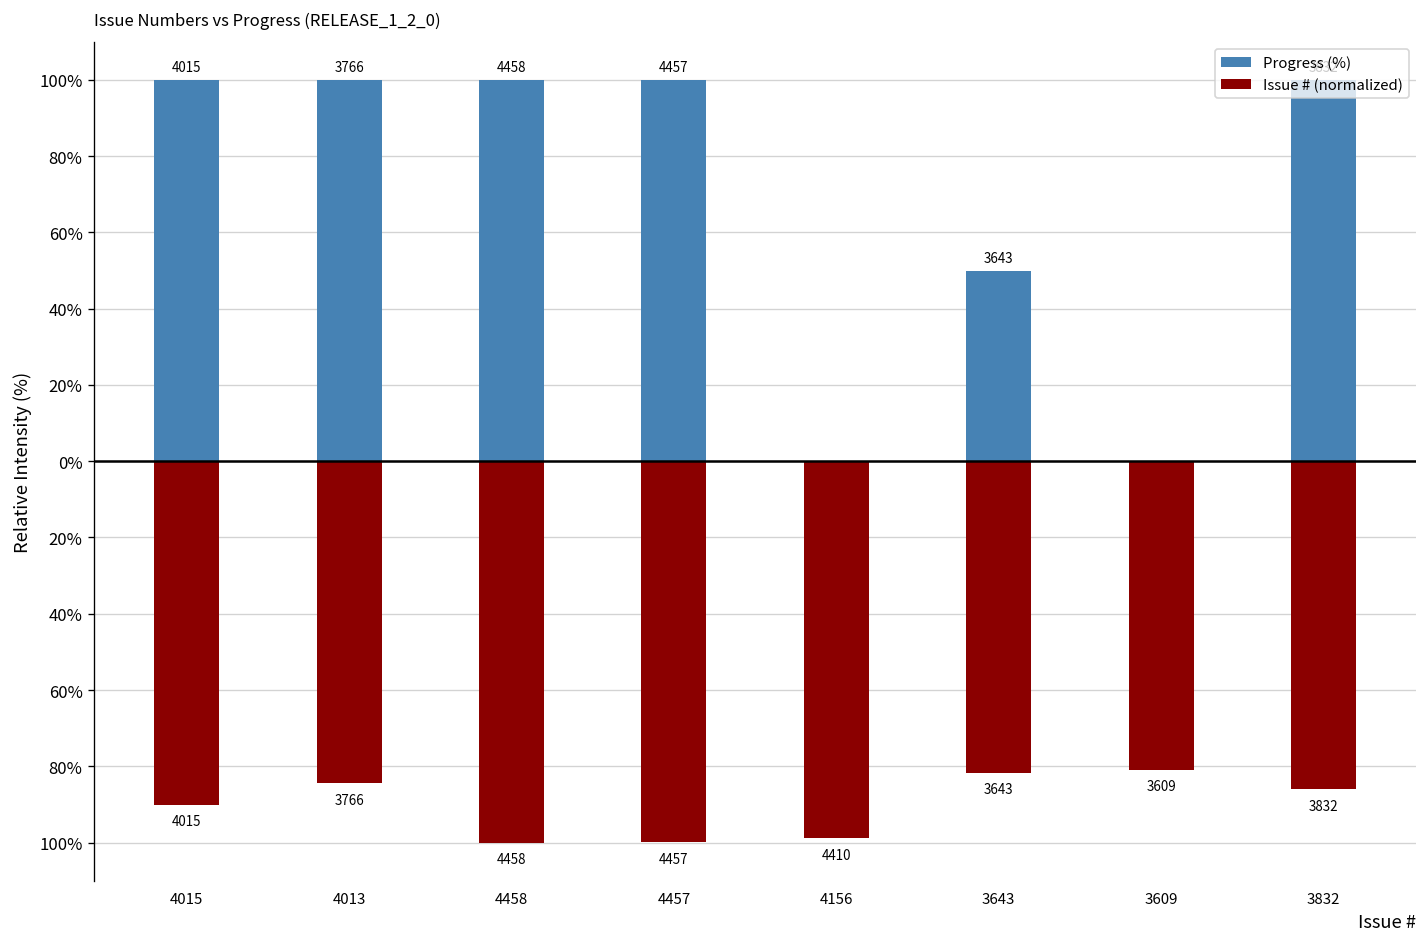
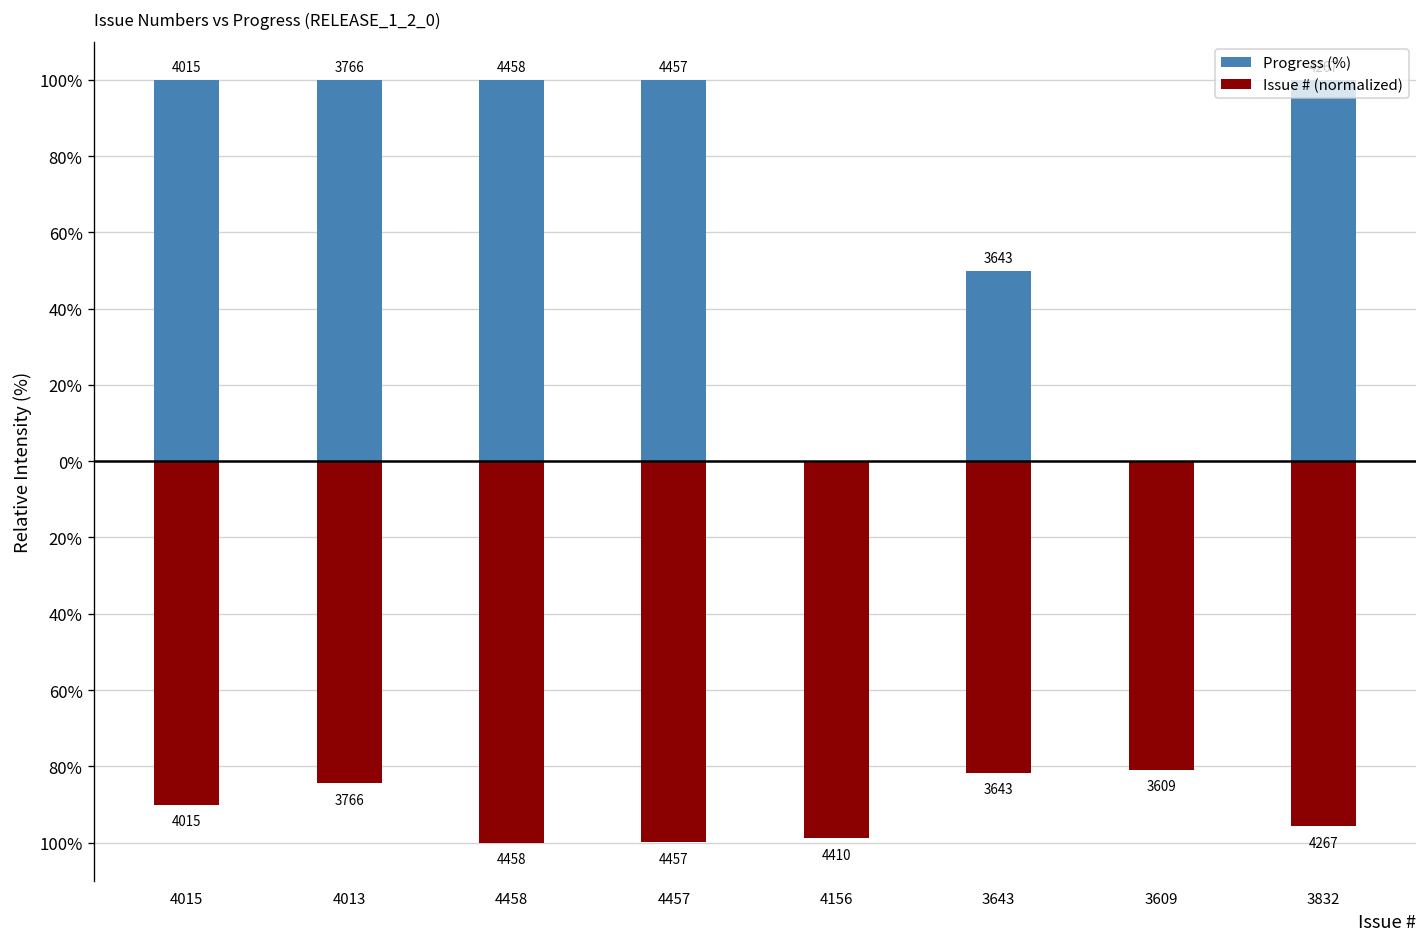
  {
    "Issue # (normalized)": {
-     "3832": 3832
+     "3832": 4267
    }
  }
